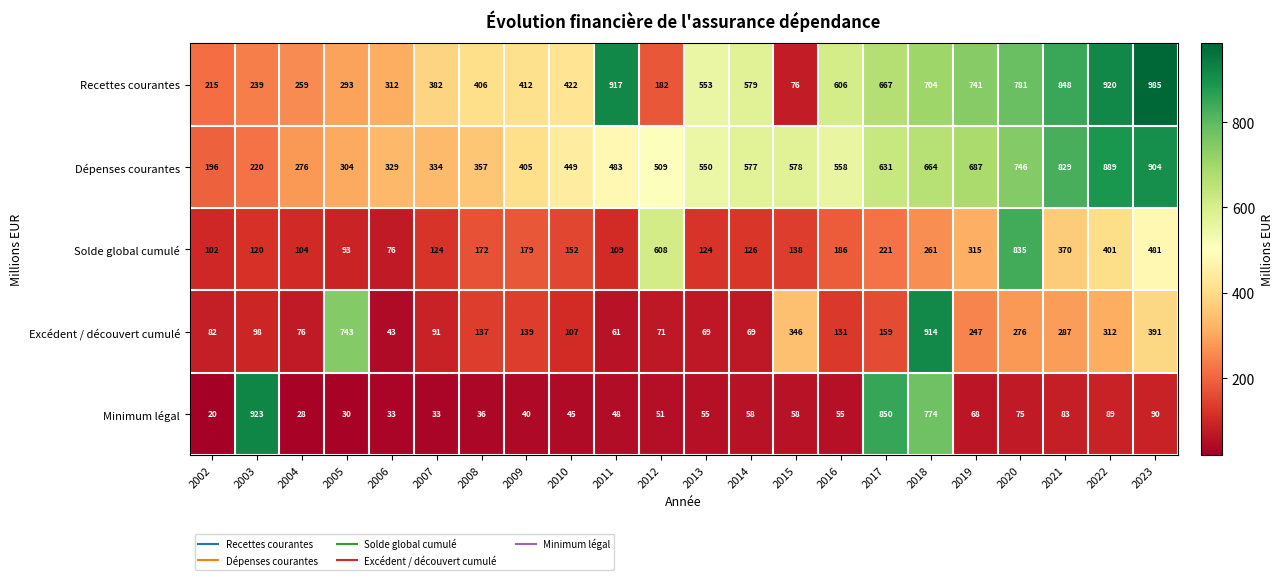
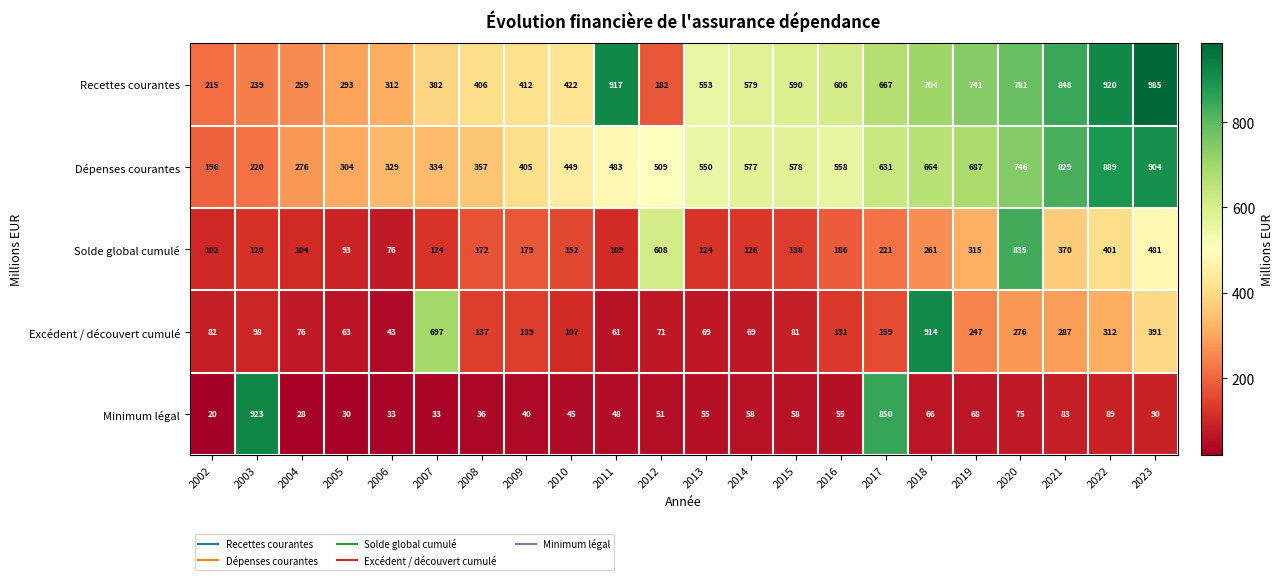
  {
    "Recettes courantes": {
      "2002": 215,
      "2003": 239,
      "2004": 259,
      "2005": 293,
      "2006": 312,
      "2007": 382,
      "2008": 406,
      "2009": 412,
      "2010": 422,
      "2011": 917,
      "2012": 182,
      "2013": 553,
      "2014": 579,
-     "2015": 76,
+     "2015": 590,
      "2016": 606,
      "2017": 667,
      "2018": 704,
      "2019": 741,
      "2020": 781,
      "2021": 848,
      "2022": 920,
      "2023": 985
    },
    "Dépenses courantes": {
      "2002": 196,
      "2003": 220,
      "2004": 276,
      "2005": 304,
      "2006": 329,
      "2007": 334,
      "2008": 357,
      "2009": 405,
      "2010": 449,
      "2011": 483,
      "2012": 509,
      "2013": 550,
      "2014": 577,
      "2015": 578,
      "2016": 558,
      "2017": 631,
      "2018": 664,
      "2019": 687,
      "2020": 746,
      "2021": 829,
      "2022": 889,
      "2023": 904
    },
    "Solde global cumulé": {
      "2002": 102,
      "2003": 120,
      "2004": 104,
      "2005": 93,
      "2006": 76,
      "2007": 124,
      "2008": 172,
      "2009": 179,
      "2010": 152,
      "2011": 109,
      "2012": 608,
      "2013": 124,
      "2014": 126,
      "2015": 138,
      "2016": 186,
      "2017": 221,
      "2018": 261,
      "2019": 315,
      "2020": 835,
      "2021": 370,
      "2022": 401,
      "2023": 481
    },
    "Excédent / découvert cumulé": {
      "2002": 82,
      "2003": 98,
      "2004": 76,
-     "2005": 743,
+     "2005": 63,
      "2006": 43,
-     "2007": 91,
+     "2007": 697,
      "2008": 137,
      "2009": 139,
      "2010": 107,
      "2011": 61,
      "2012": 71,
      "2013": 69,
      "2014": 69,
-     "2015": 346,
+     "2015": 81,
      "2016": 131,
      "2017": 159,
      "2018": 914,
      "2019": 247,
      "2020": 276,
      "2021": 287,
      "2022": 312,
      "2023": 391
    },
    "Minimum légal": {
      "2002": 20,
      "2003": 923,
      "2004": 28,
      "2005": 30,
      "2006": 33,
      "2007": 33,
      "2008": 36,
      "2009": 40,
      "2010": 45,
      "2011": 48,
      "2012": 51,
      "2013": 55,
      "2014": 58,
      "2015": 58,
      "2016": 55,
      "2017": 850,
-     "2018": 774,
+     "2018": 66,
      "2019": 68,
      "2020": 75,
      "2021": 83,
      "2022": 89,
      "2023": 90
    }
  }
